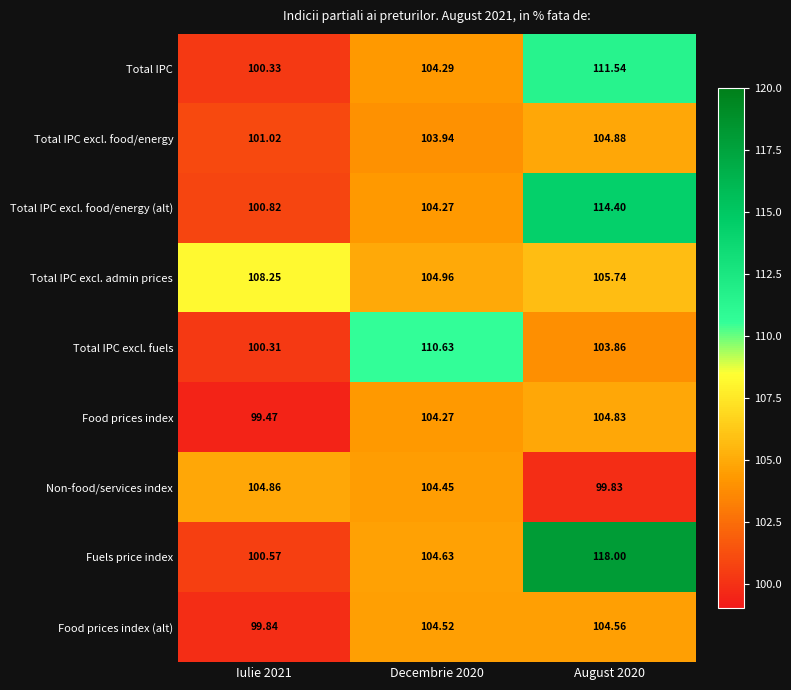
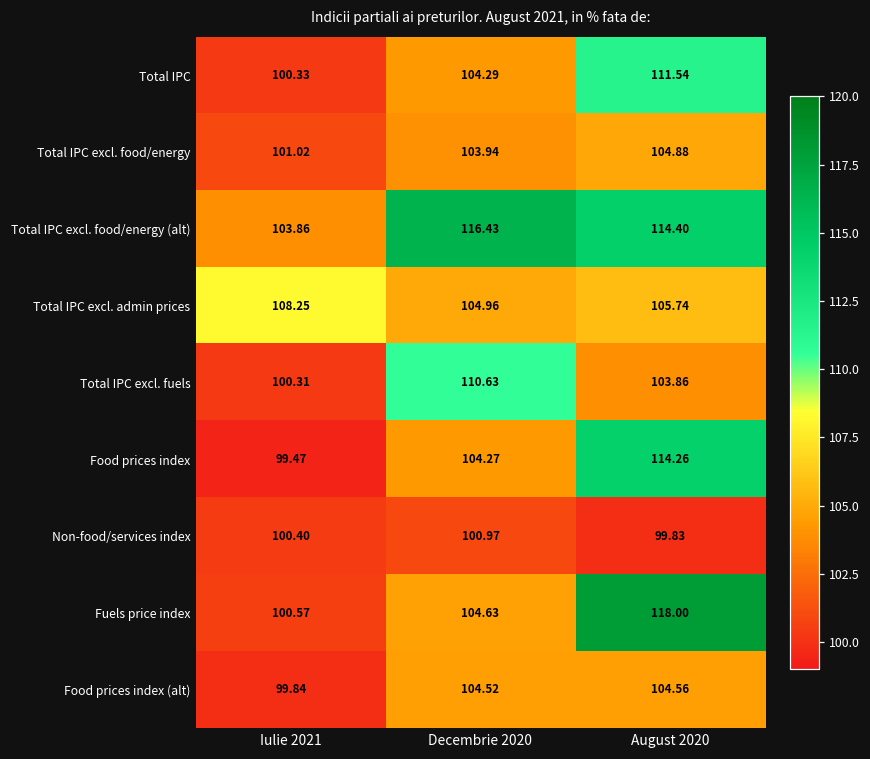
  {
    "Total IPC": {
      "Iulie 2021": 100.33,
      "Decembrie 2020": 104.29,
      "August 2020": 111.54
    },
    "Total IPC excl. food/energy": {
      "Iulie 2021": 101.02,
      "Decembrie 2020": 103.94,
      "August 2020": 104.88
    },
    "Total IPC excl. food/energy (alt)": {
-     "Iulie 2021": 100.82,
-     "Decembrie 2020": 104.27,
+     "Iulie 2021": 103.86,
+     "Decembrie 2020": 116.43,
      "August 2020": 114.40
    },
    "Total IPC excl. admin prices": {
      "Iulie 2021": 108.25,
      "Decembrie 2020": 104.96,
      "August 2020": 105.74
    },
    "Total IPC excl. fuels": {
      "Iulie 2021": 100.31,
      "Decembrie 2020": 110.63,
      "August 2020": 103.86
    },
    "Food prices index": {
      "Iulie 2021": 99.47,
      "Decembrie 2020": 104.27,
-     "August 2020": 104.83
+     "August 2020": 114.26
    },
    "Non-food/services index": {
-     "Iulie 2021": 104.86,
-     "Decembrie 2020": 104.45,
+     "Iulie 2021": 100.40,
+     "Decembrie 2020": 100.97,
      "August 2020": 99.83
    },
    "Fuels price index": {
      "Iulie 2021": 100.57,
      "Decembrie 2020": 104.63,
      "August 2020": 118.00
    },
    "Food prices index (alt)": {
      "Iulie 2021": 99.84,
      "Decembrie 2020": 104.52,
      "August 2020": 104.56
    }
  }
